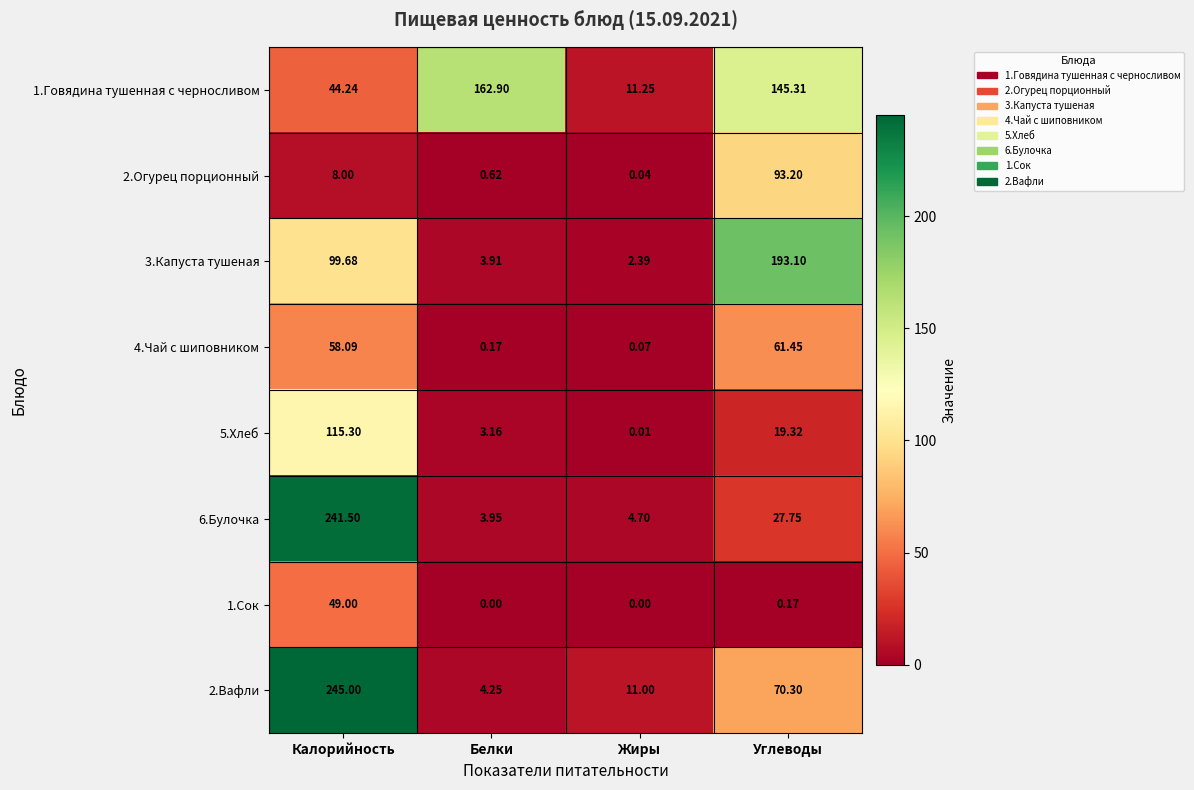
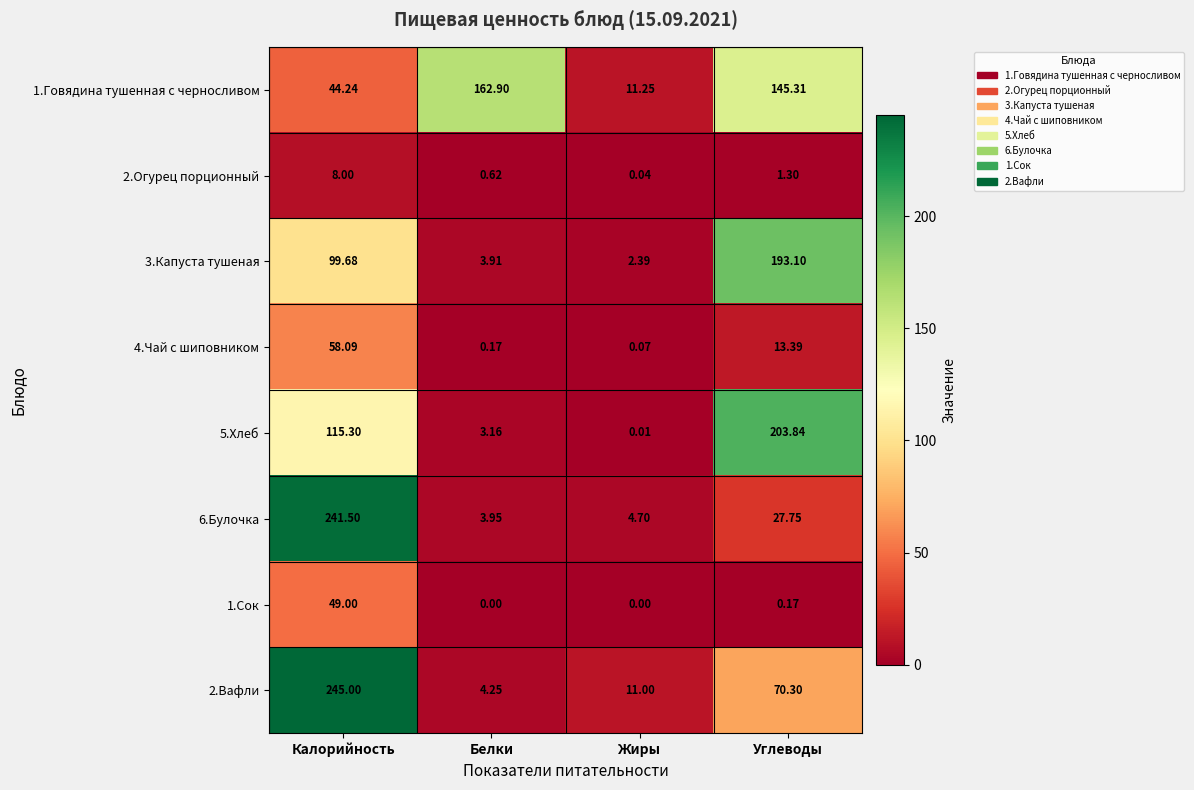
  {
    "1.Говядина тушенная с черносливом": {
      "Калорийность": 44.24,
      "Белки": 162.90,
      "Жиры": 11.25,
      "Углеводы": 145.31
    },
    "2.Огурец порционный": {
      "Калорийность": 8.00,
      "Белки": 0.62,
      "Жиры": 0.04,
-     "Углеводы": 93.20
+     "Углеводы": 1.30
    },
    "3.Капуста тушеная": {
      "Калорийность": 99.68,
      "Белки": 3.91,
      "Жиры": 2.39,
      "Углеводы": 193.10
    },
    "4.Чай с шиповником": {
      "Калорийность": 58.09,
      "Белки": 0.17,
      "Жиры": 0.07,
-     "Углеводы": 61.45
+     "Углеводы": 13.39
    },
    "5.Хлеб": {
      "Калорийность": 115.30,
      "Белки": 3.16,
      "Жиры": 0.01,
-     "Углеводы": 19.32
+     "Углеводы": 203.84
    },
    "6.Булочка": {
      "Калорийность": 241.50,
      "Белки": 3.95,
      "Жиры": 4.70,
      "Углеводы": 27.75
    },
    "1.Сок": {
      "Калорийность": 49.00,
      "Белки": 0.00,
      "Жиры": 0.00,
      "Углеводы": 0.17
    },
    "2.Вафли": {
      "Калорийность": 245.00,
      "Белки": 4.25,
      "Жиры": 11.00,
      "Углеводы": 70.30
    }
  }
